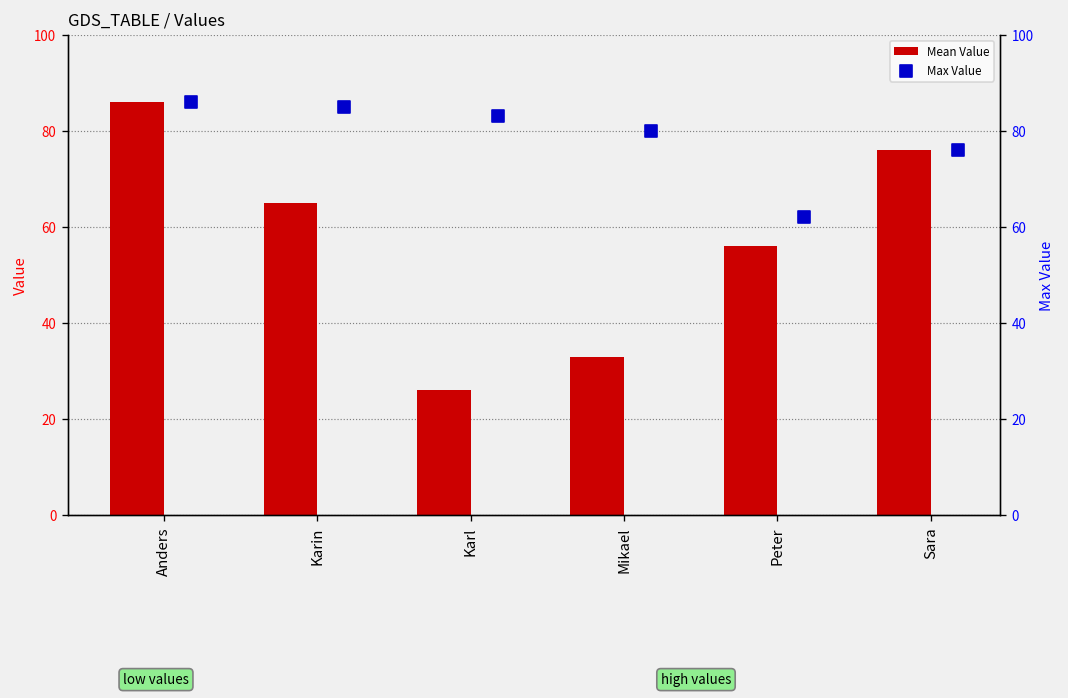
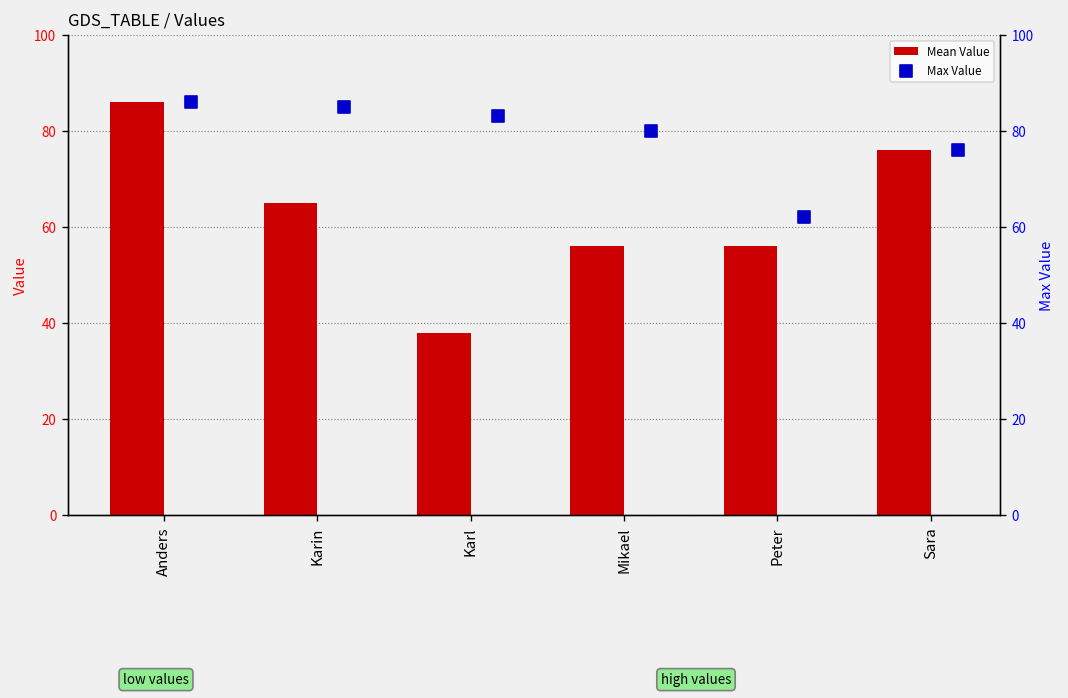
  {
    "Mean Value": {
      "Anders": 86,
      "Karin": 65,
-     "Karl": 26,
-     "Mikael": 33,
+     "Karl": 38,
+     "Mikael": 56,
      "Peter": 56,
      "Sara": 76
    }
  }
